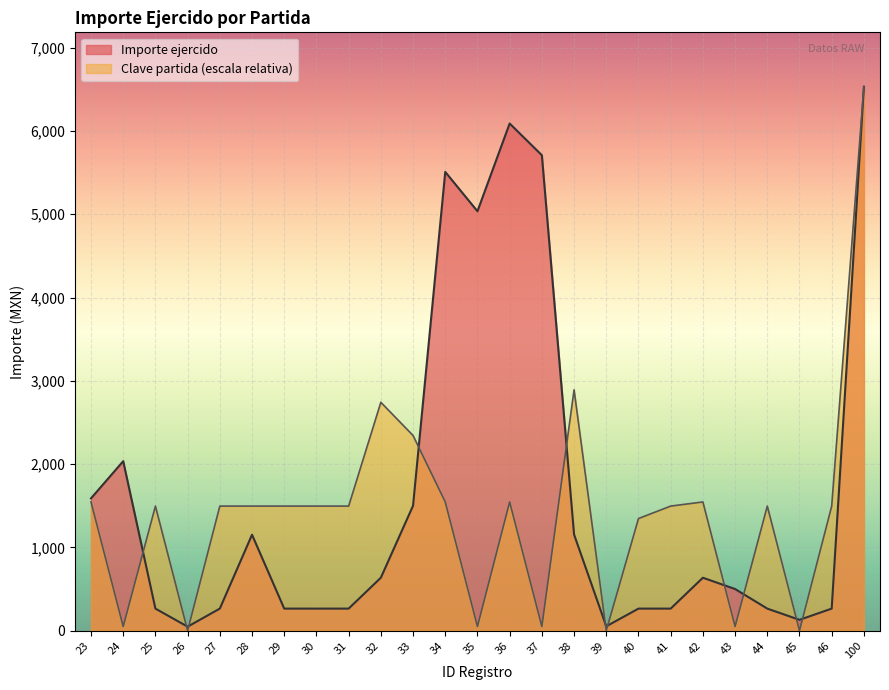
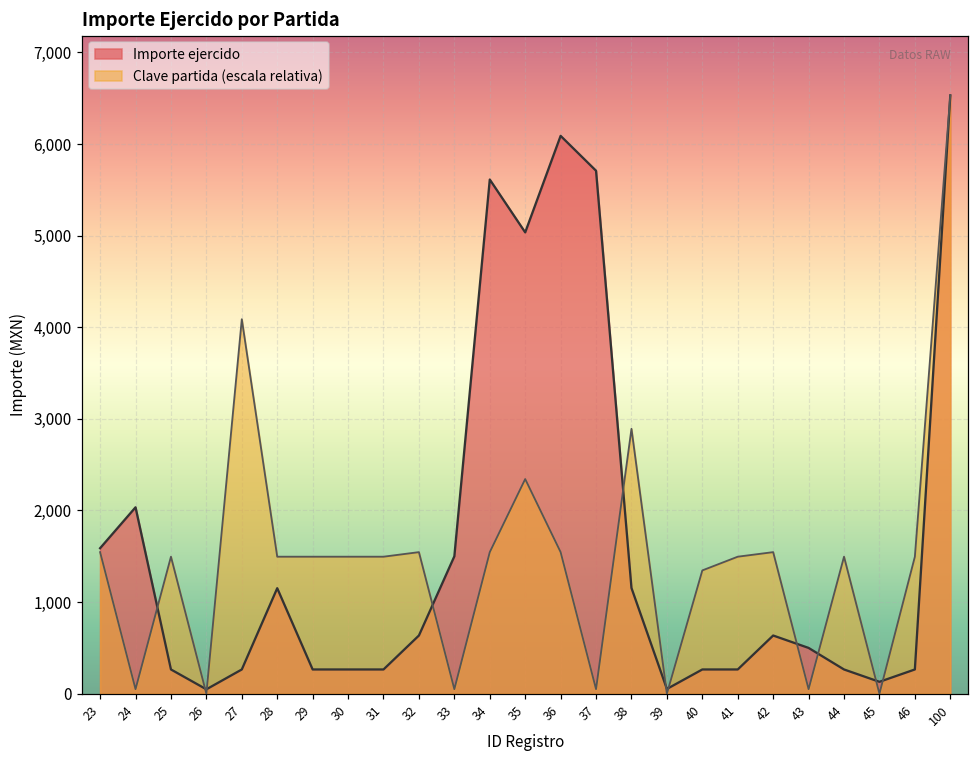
  {
    "Importe ejercido": {
      "23": "1,600",
      "24": "2,000",
      "25": "300",
      "26": "0",
      "27": "300",
      "28": "1,200",
      "29": "300",
      "30": "300",
      "31": "300",
      "32": "600",
      "33": "1,500",
-     "34": "5,500",
+     "34": "5,600",
      "35": "5,000",
      "36": "6,100",
      "37": "5,700",
      "38": "1,200",
      "39": "100",
      "40": "300",
      "41": "300",
      "42": "600",
      "43": "500",
      "44": "300",
      "45": "100",
      "46": "300"
    },
    "Clave partida (escala relativa)": {
      "23": "1,500",
      "24": "0",
      "25": "1,500",
      "26": "0",
-     "27": "1,500",
+     "27": "4,100",
      "28": "1,500",
      "29": "1,500",
      "30": "1,500",
      "31": "1,500",
-     "32": "2,700",
-     "33": "2,300",
+     "32": "1,500",
+     "33": "0",
      "34": "1,500",
-     "35": "0",
+     "35": "2,300",
      "36": "1,500",
      "37": "0",
      "38": "2,900",
      "39": "0",
      "40": "1,300",
      "41": "1,500",
      "42": "1,500",
      "43": "0",
      "44": "1,500",
      "45": "0",
      "46": "1,500"
    }
  }
